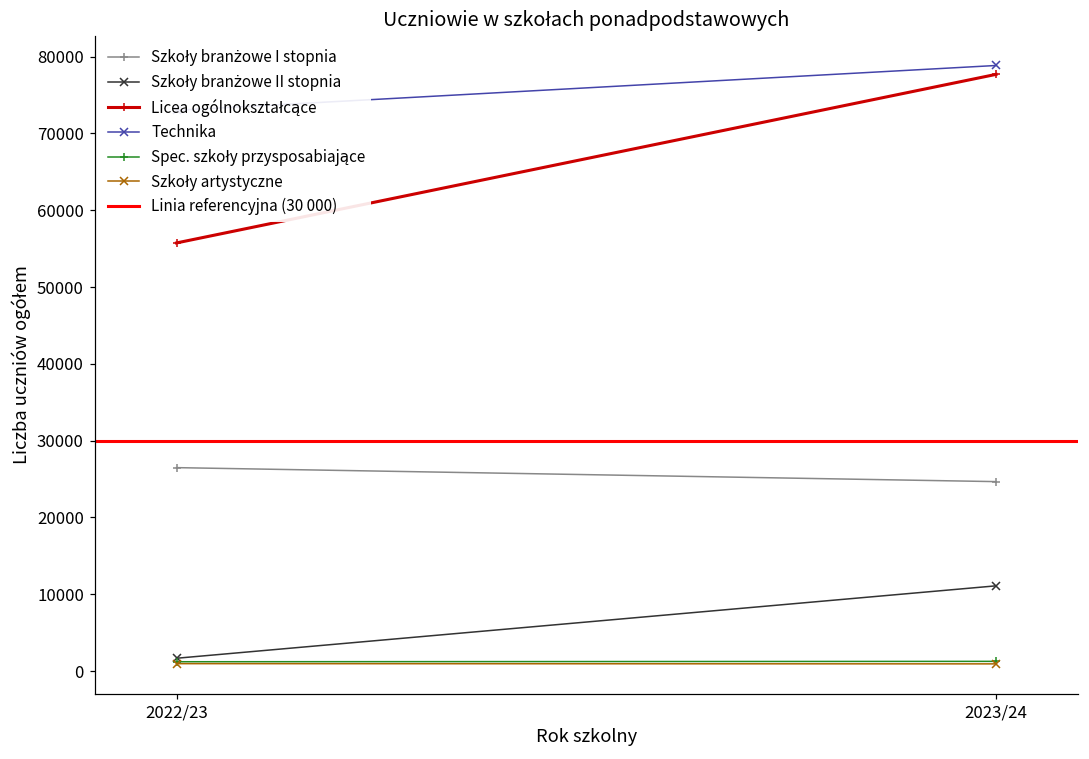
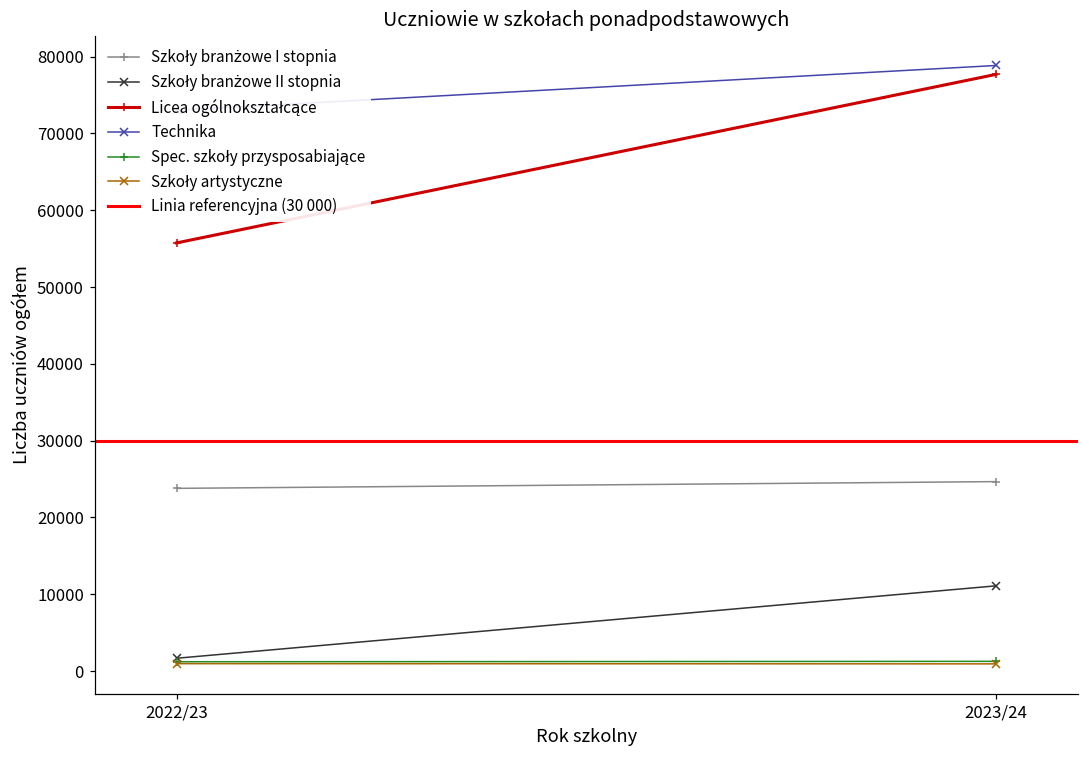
  {
    "Szkoły branżowe I stopnia": {
-     "2022/23": 26000,
+     "2022/23": 24000,
      "2023/24": 25000
    },
    "Szkoły branżowe II stopnia": {
      "2022/23": 2000,
      "2023/24": 11000
    },
    "Licea ogólnokształcące": {
      "2022/23": 56000,
      "2023/24": 78000
    },
    "Technika": {
      "2023/24": 79000
    }
  }
